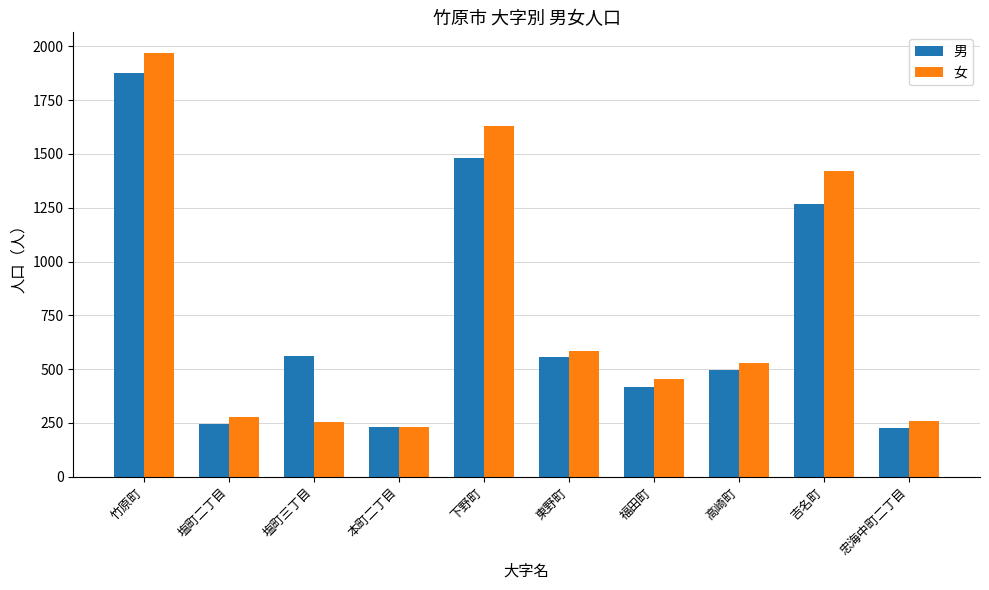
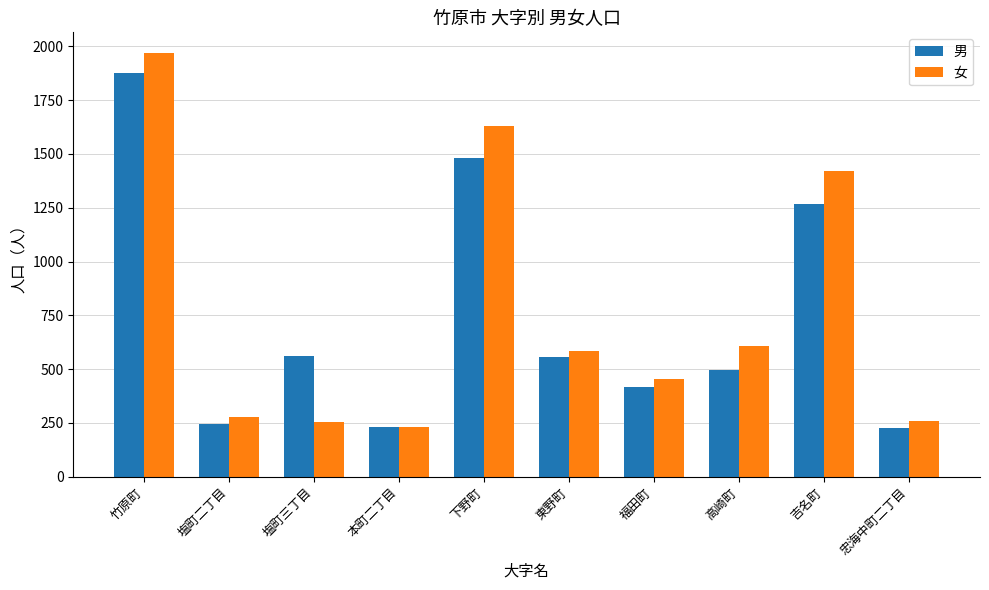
  {
    "男": {
      "竹原町": 1880,
      "塩町二丁目": 240,
      "塩町三丁目": 560,
      "本町二丁目": 230,
      "下野町": 1480,
      "東野町": 560,
      "福田町": 420,
      "高崎町": 500,
      "吉名町": 1270,
      "忠海中町二丁目": 230
    },
    "女": {
      "竹原町": 1970,
      "塩町二丁目": 280,
      "塩町三丁目": 250,
      "本町二丁目": 230,
      "下野町": 1630,
      "東野町": 590,
      "福田町": 460,
-     "高崎町": 530,
+     "高崎町": 610,
      "吉名町": 1420,
      "忠海中町二丁目": 260
    }
  }
